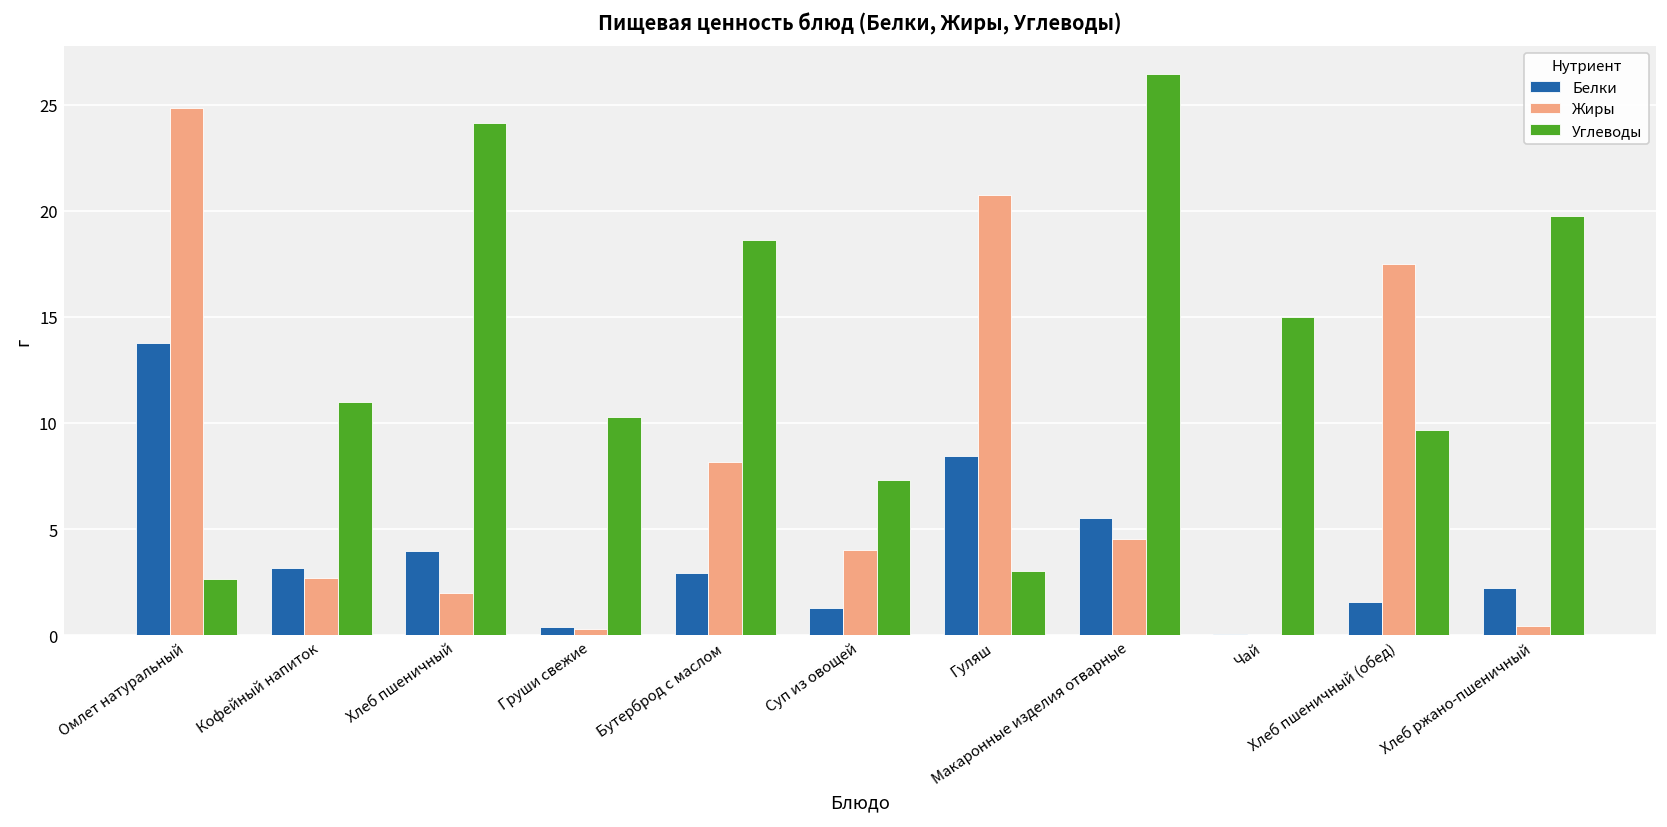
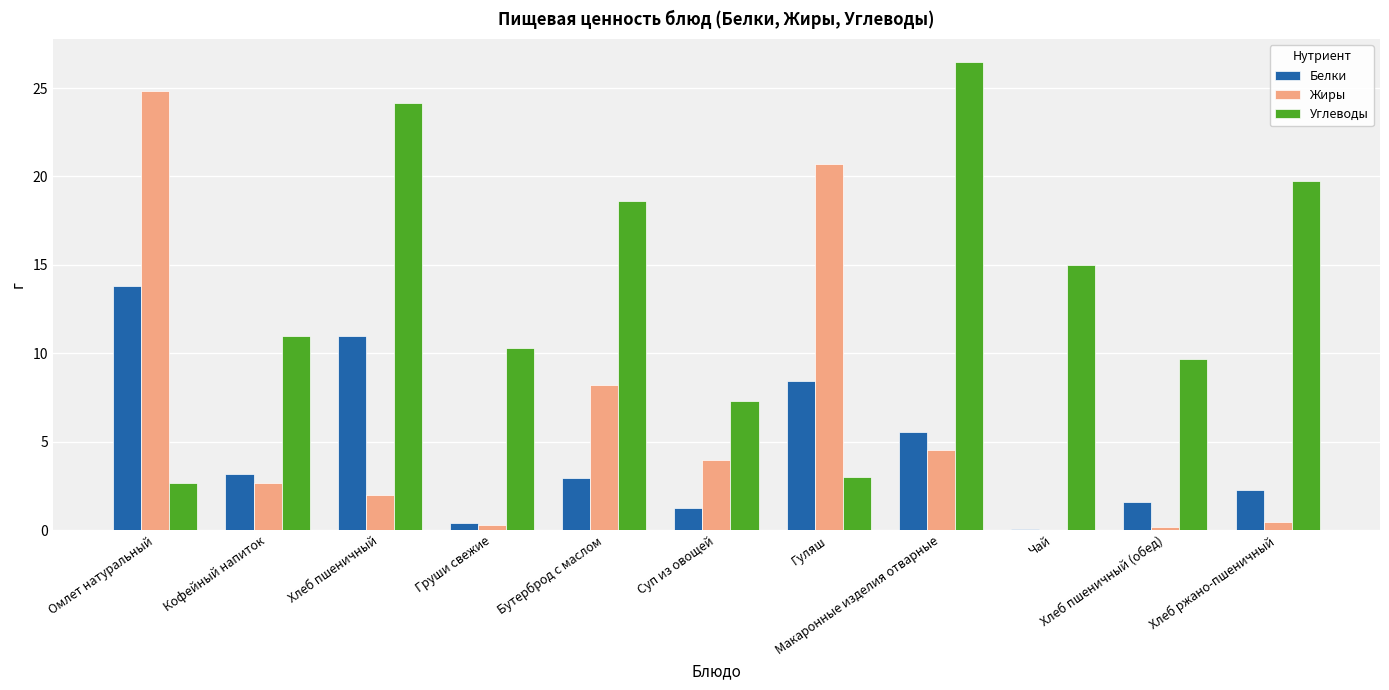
  {
    "Белки": {
      "Омлет натуральный": 13.8,
      "Кофейный напиток": 3.2,
-     "Хлеб пшеничный": 4.0,
+     "Хлеб пшеничный": 11.0,
      "Груши свежие": 0.4,
      "Бутерброд с маслом": 3.0,
      "Суп из овощей": 1.3,
      "Гуляш": 8.4,
      "Макаронные изделия отварные": 5.5,
      "Хлеб пшеничный (обед)": 1.6,
      "Хлеб ржано-пшеничный": 2.2
    },
    "Жиры": {
      "Омлет натуральный": 24.8,
      "Кофейный напиток": 2.7,
      "Хлеб пшеничный": 2.0,
      "Груши свежие": 0.3,
      "Бутерброд с маслом": 8.2,
      "Суп из овощей": 4.0,
      "Гуляш": 20.7,
      "Макаронные изделия отварные": 4.5,
-     "Хлеб пшеничный (обед)": 17.5,
+     "Хлеб пшеничный (обед)": 0.2,
      "Хлеб ржано-пшеничный": 0.4
    },
    "Углеводы": {
      "Омлет натуральный": 2.6,
      "Кофейный напиток": 11.0,
      "Хлеб пшеничный": 24.2,
      "Груши свежие": 10.3,
      "Бутерброд с маслом": 18.6,
      "Суп из овощей": 7.3,
      "Гуляш": 3.0,
      "Макаронные изделия отварные": 26.5,
      "Чай": 15.0,
      "Хлеб пшеничный (обед)": 9.7,
      "Хлеб ржано-пшеничный": 19.8
    }
  }
